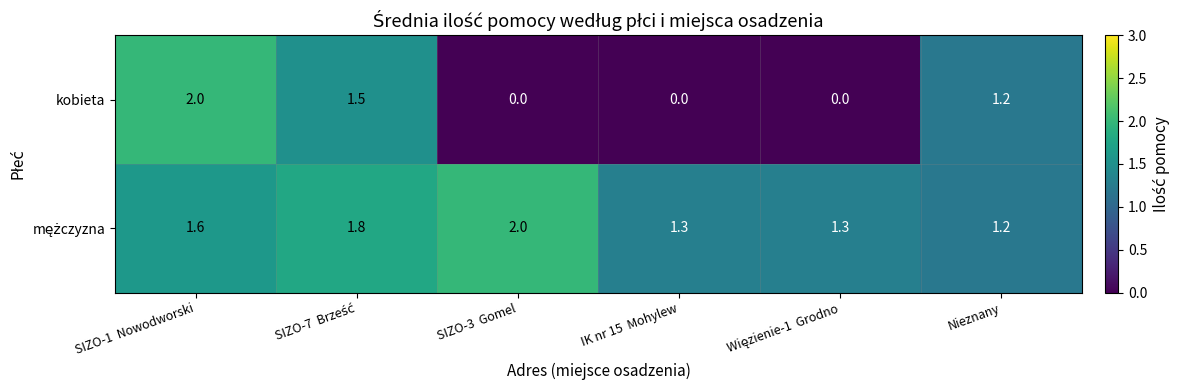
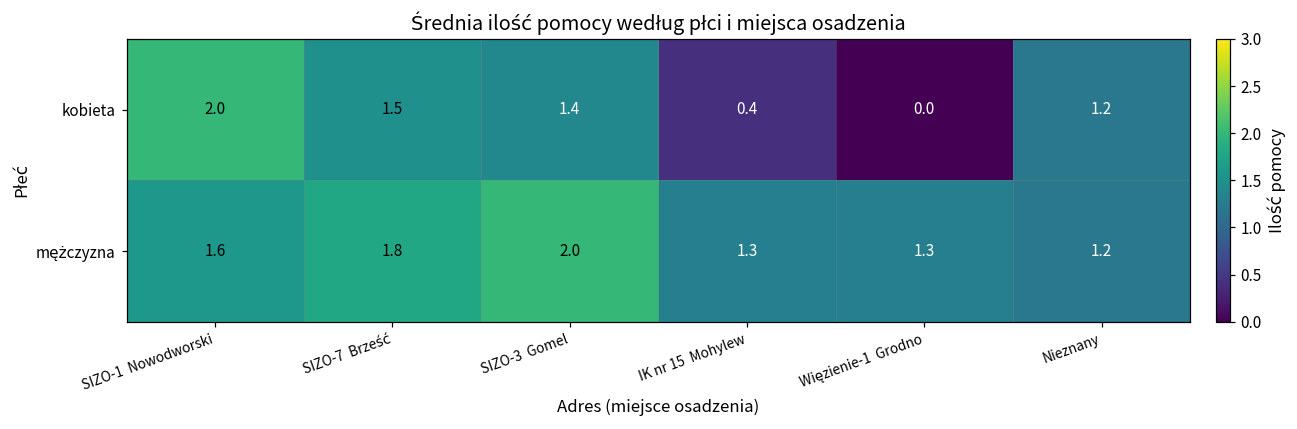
  {
    "kobieta": {
      "SIZO-1 Nowodworski": 2.0,
      "SIZO-7 Brześć": 1.5,
-     "SIZO-3 Gomel": 0.0,
-     "IK nr 15 Mohylew": 0.0,
+     "SIZO-3 Gomel": 1.4,
+     "IK nr 15 Mohylew": 0.4,
      "Więzienie-1 Grodno": 0.0,
      "Nieznany": 1.2
    },
    "mężczyzna": {
      "SIZO-1 Nowodworski": 1.6,
      "SIZO-7 Brześć": 1.8,
      "SIZO-3 Gomel": 2.0,
      "IK nr 15 Mohylew": 1.3,
      "Więzienie-1 Grodno": 1.3,
      "Nieznany": 1.2
    }
  }
